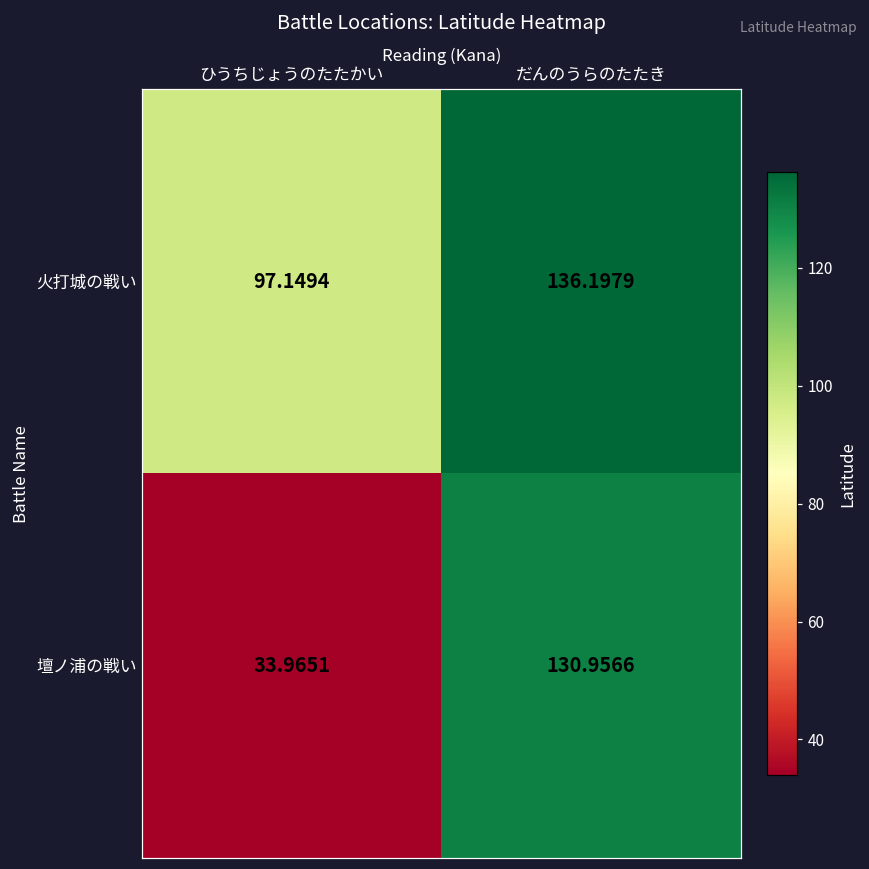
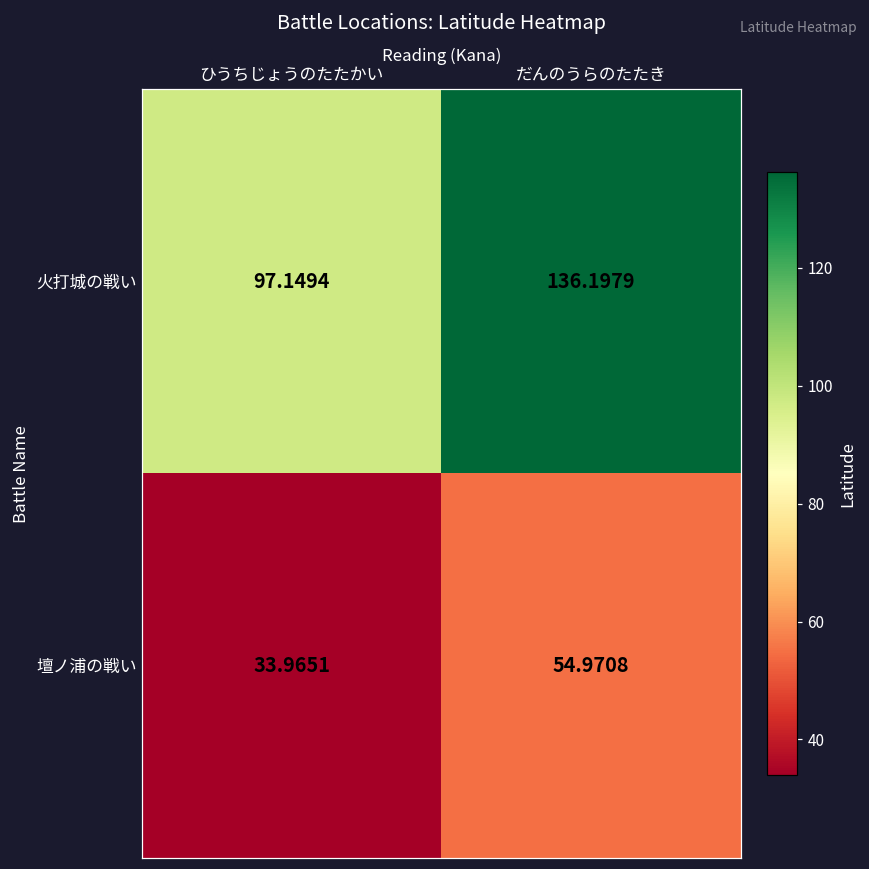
  {
    "火打城の戦い": {
      "ひうちじょうのたたかい": 97.1494,
      "だんのうらのたたき": 136.1979
    },
    "壇ノ浦の戦い": {
      "ひうちじょうのたたかい": 33.9651,
-     "だんのうらのたたき": 130.9566
+     "だんのうらのたたき": 54.9708
    }
  }
